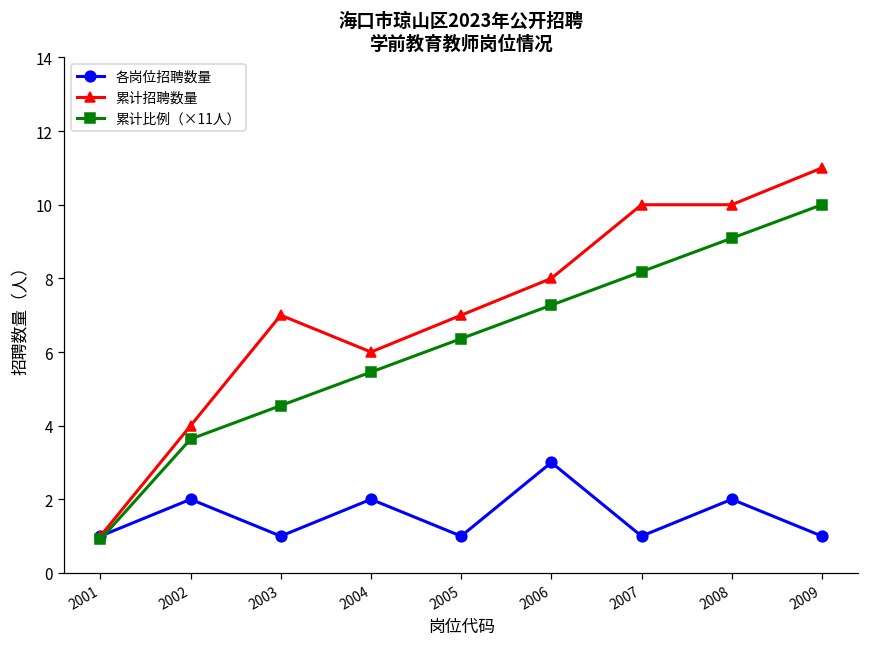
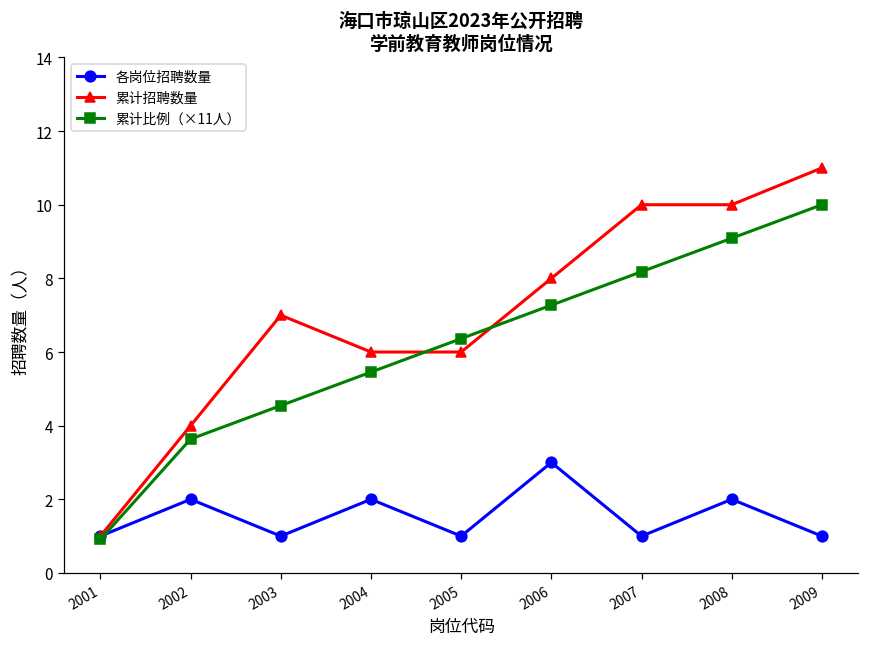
  {
    "各岗位招聘数量": {
      "2002": 2,
      "2003": 1,
      "2004": 2,
      "2005": 1,
      "2006": 3,
      "2007": 1,
      "2008": 2,
      "2009": 1
    },
    "累计招聘数量": {
      "2002": 4,
      "2003": 7,
      "2004": 6,
-     "2005": 7,
+     "2005": 6,
      "2006": 8,
      "2007": 10,
      "2008": 10,
      "2009": 11
    },
    "累计比例（×11人）": {
      "2001": 0.9,
      "2002": 3.6,
      "2003": 4.5,
      "2004": 5.5,
      "2005": 6.4,
      "2006": 7.3,
      "2007": 8.2,
      "2008": 9.1,
      "2009": 10
    }
  }
